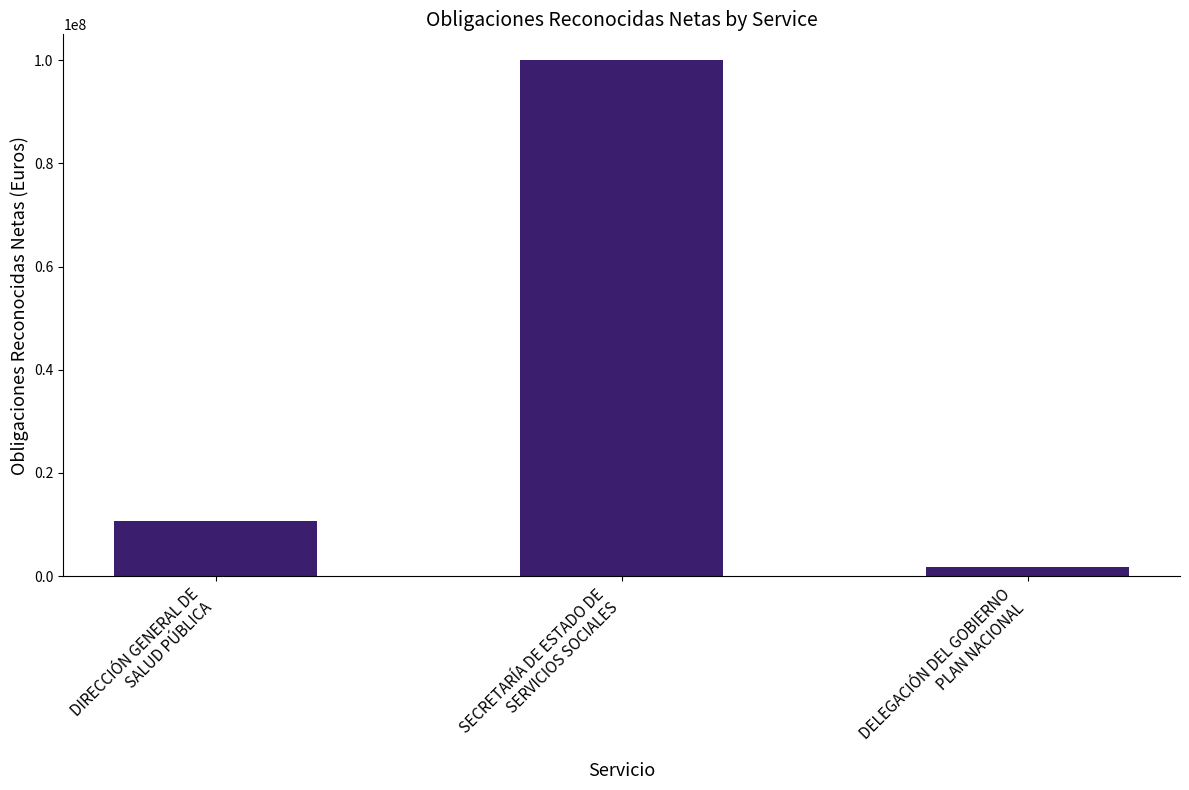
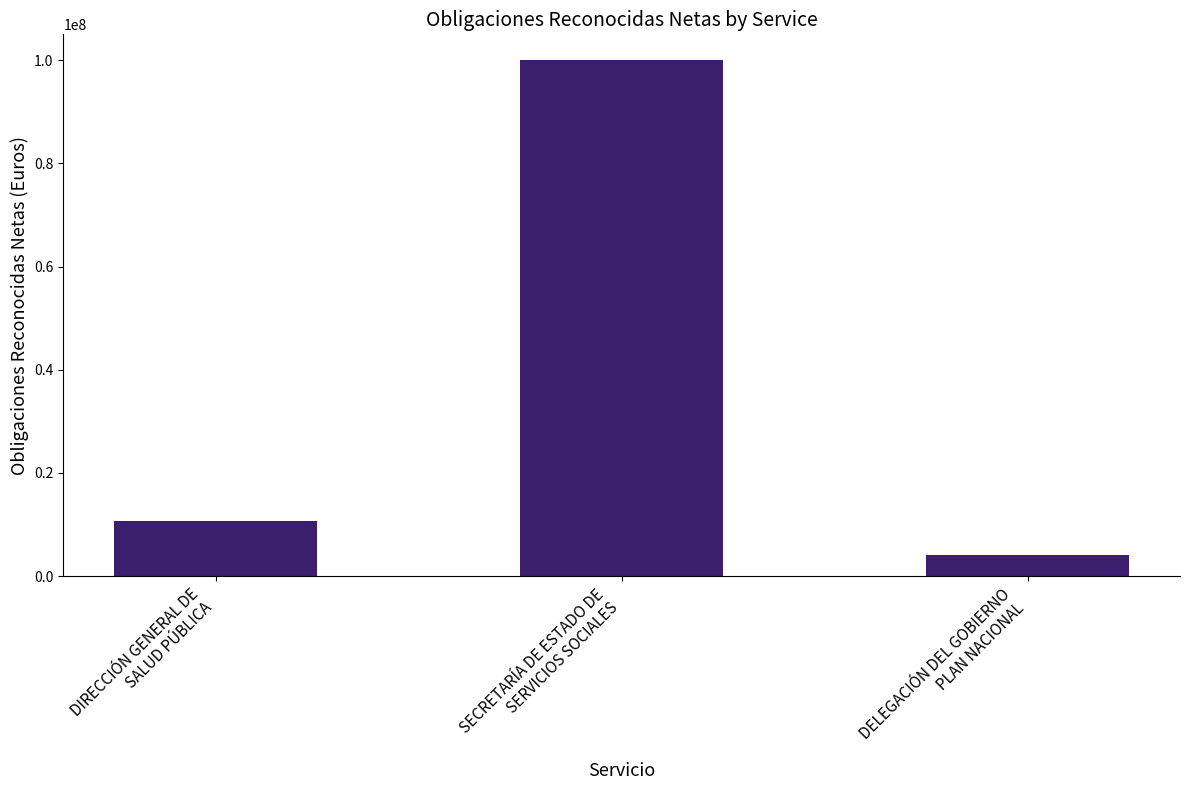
  {
    "DIRECCIÓN GENERAL DE SALUD PÚBLICA": 11000000,
    "SECRETARÍA DE ESTADO DE SERVICIOS SOCIALES": 100000000,
-   "DELEGACIÓN DEL GOBIERNO PLAN NACIONAL": 2000000
+   "DELEGACIÓN DEL GOBIERNO PLAN NACIONAL": 4000000
  }
